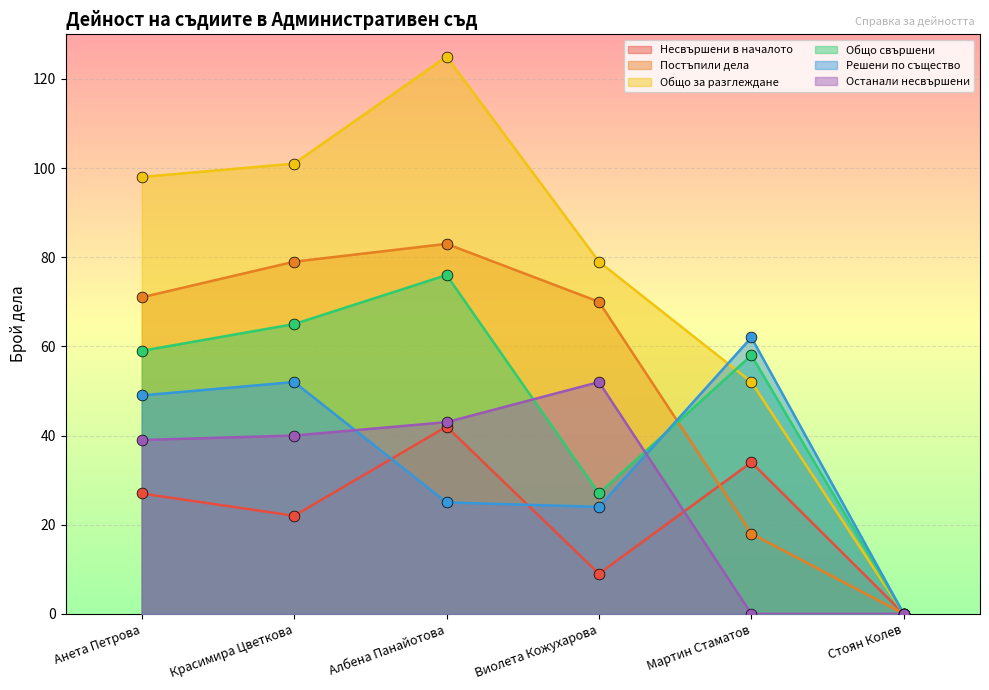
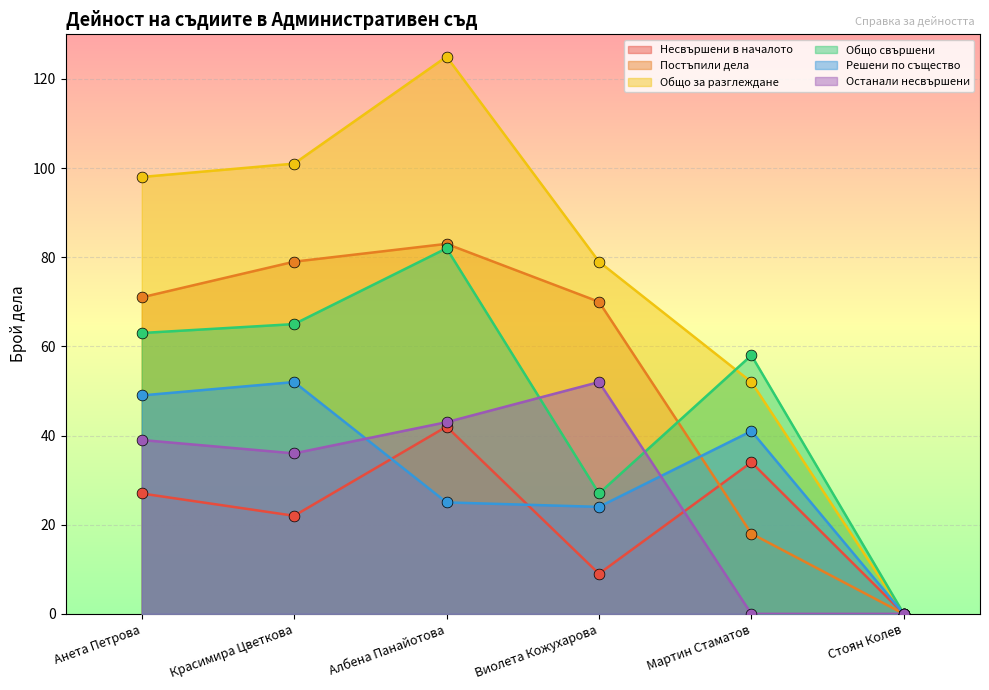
  {
    "Общо свършени": {
-     "Анета Петрова": 59,
+     "Анета Петрова": 63,
      "Красимира Цветкова": 65,
-     "Албена Панайотова": 76,
+     "Албена Панайотова": 82,
      "Виолета Кожухарова": 27,
      "Мартин Стаматов": 58
    },
    "Решени по същество": {
      "Анета Петрова": 49,
      "Красимира Цветкова": 52,
      "Албена Панайотова": 25,
      "Виолета Кожухарова": 24,
-     "Мартин Стаматов": 62
+     "Мартин Стаматов": 41
    },
    "Останали несвършени": {
      "Анета Петрова": 39,
-     "Красимира Цветкова": 40,
+     "Красимира Цветкова": 36,
      "Албена Панайотова": 43,
      "Виолета Кожухарова": 52,
      "Мартин Стаматов": 0
    }
  }
